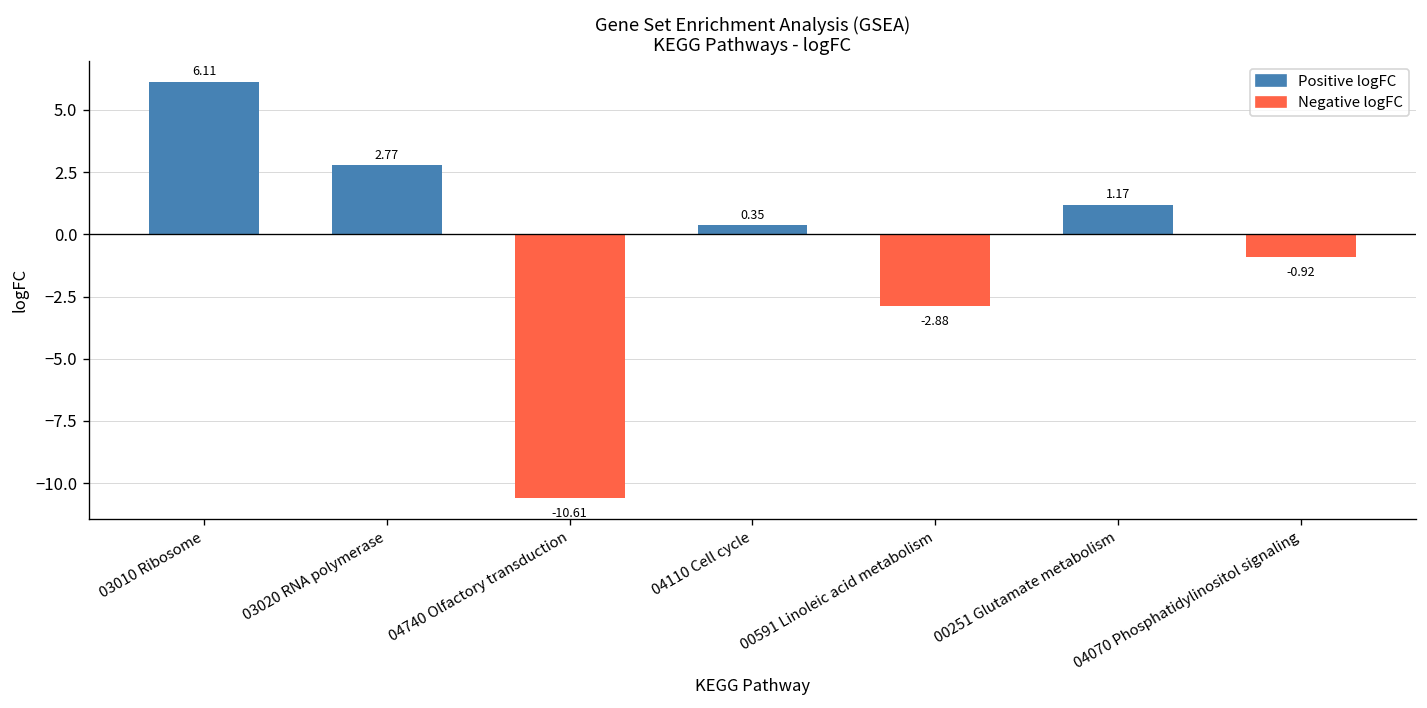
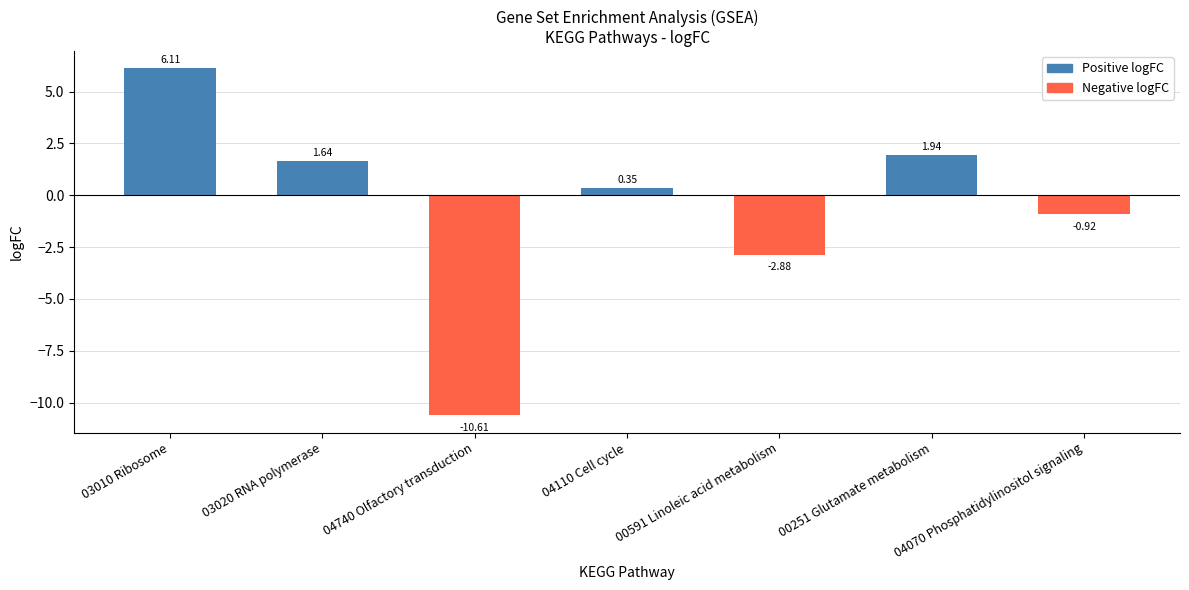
  {
    "03010 Ribosome": 6.11,
-   "03020 RNA polymerase": 2.77,
+   "03020 RNA polymerase": 1.64,
    "04740 Olfactory transduction": -10.61,
    "04110 Cell cycle": 0.35,
    "00591 Linoleic acid metabolism": -2.88,
-   "00251 Glutamate metabolism": 1.17,
+   "00251 Glutamate metabolism": 1.94,
    "04070 Phosphatidylinositol signaling": -0.92
  }
